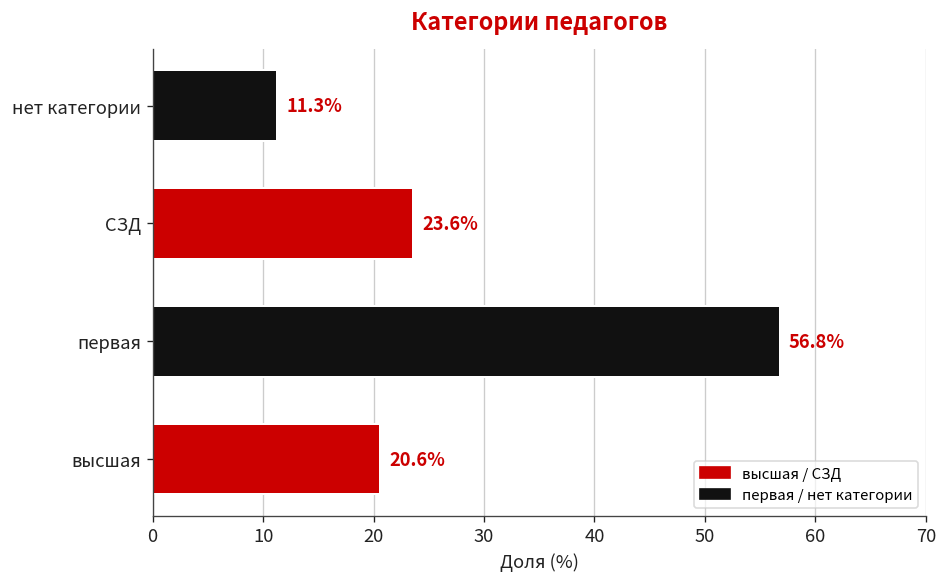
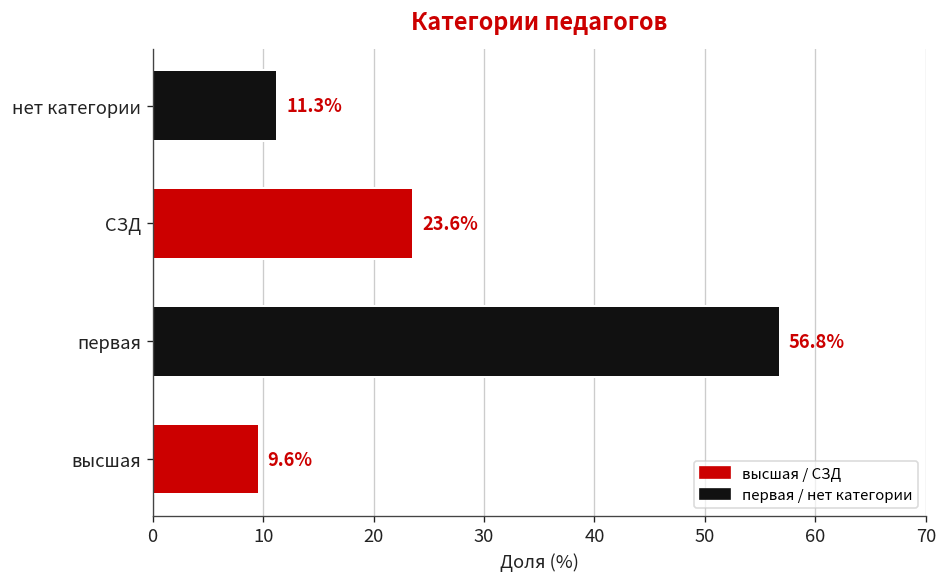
  {
    "нет категории": "11.3%",
    "СЗД": "23.6%",
    "первая": "56.8%",
-   "высшая": "20.6%"
+   "высшая": "9.6%"
  }
